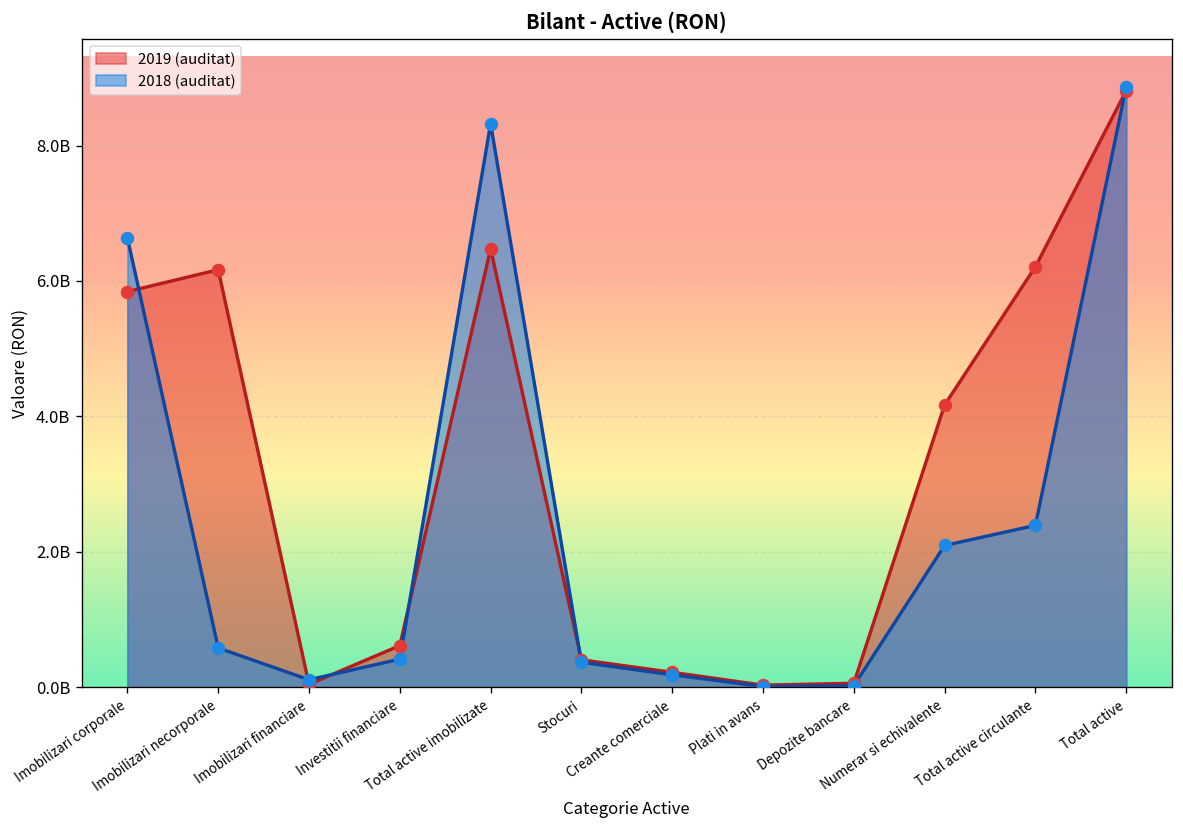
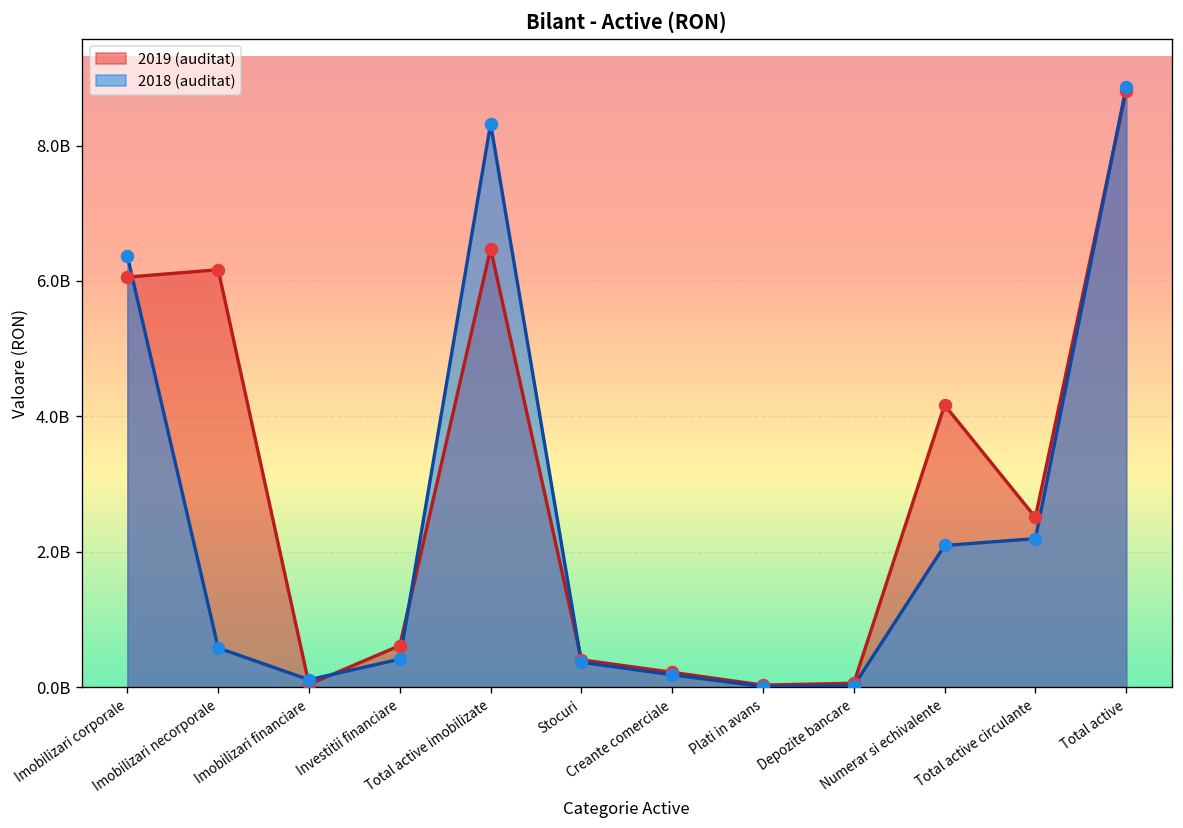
  {
    "2019 (auditat)": {
-     "Imobilizari corporale": 5800000000,
+     "Imobilizari corporale": 6100000000,
      "Imobilizari necorporale": 6200000000,
      "Imobilizari financiare": 0,
      "Investitii financiare": 600000000,
      "Total active imobilizate": 6500000000,
      "Numerar si echivalente": 4200000000,
-     "Total active circulante": 6200000000,
+     "Total active circulante": 2500000000,
      "Total active": 8800000000
    },
    "2018 (auditat)": {
-     "Imobilizari corporale": 6600000000,
+     "Imobilizari corporale": 6400000000,
      "Imobilizari necorporale": 600000000,
      "Imobilizari financiare": 100000000,
      "Investitii financiare": 400000000,
      "Total active imobilizate": 8300000000,
      "Numerar si echivalente": 2100000000,
-     "Total active circulante": 2400000000,
+     "Total active circulante": 2200000000,
      "Total active": 8900000000
    }
  }
